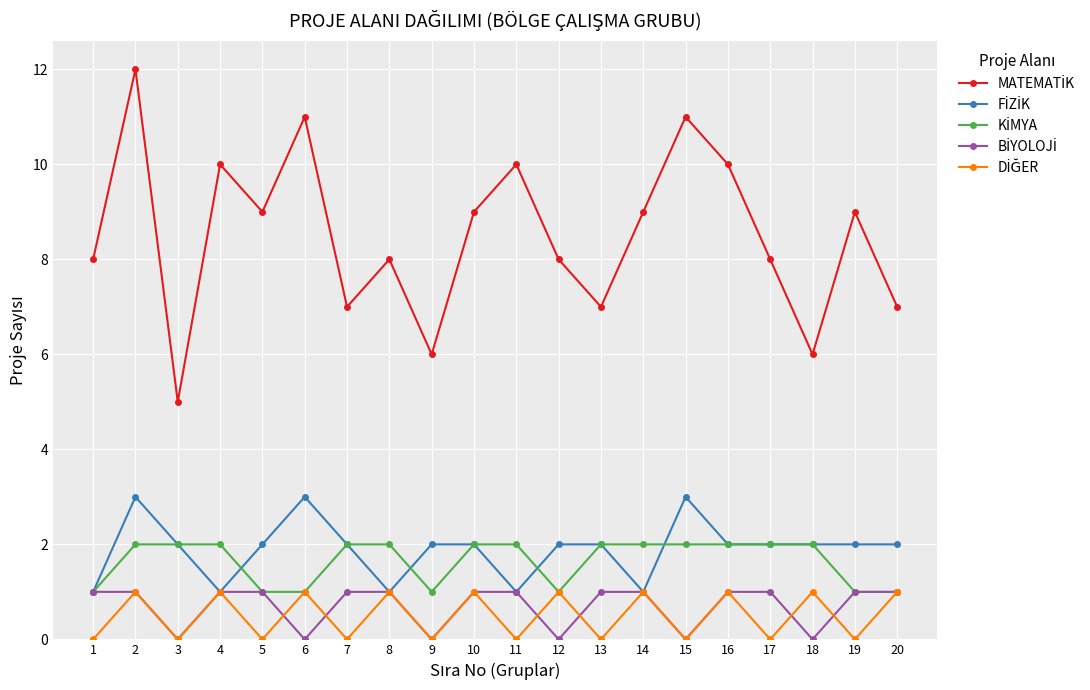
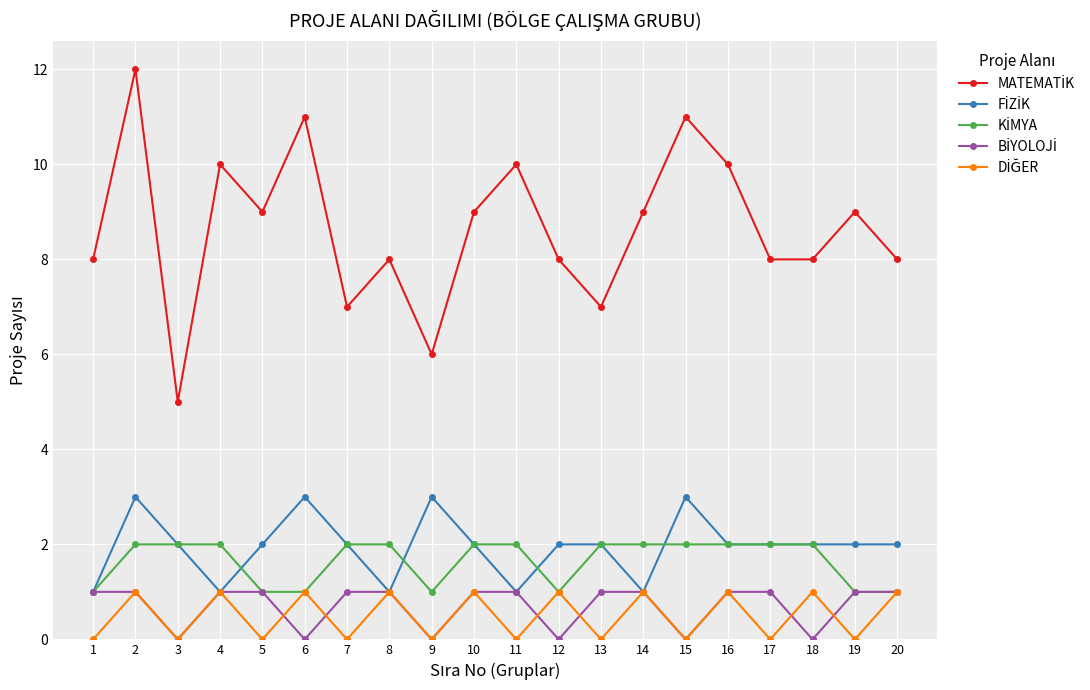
  {
    "MATEMATİK": {
      "1": 8,
      "2": 12,
      "3": 5,
      "4": 10,
      "5": 9,
      "6": 11,
      "7": 7,
      "8": 8,
      "9": 6,
      "10": 9,
      "11": 10,
      "12": 8,
      "13": 7,
      "14": 9,
      "15": 11,
      "16": 10,
      "17": 8,
-     "18": 6,
+     "18": 8,
      "19": 9,
-     "20": 7
+     "20": 8
    },
    "FİZİK": {
      "2": 3,
      "5": 2,
      "6": 3,
-     "9": 2,
+     "9": 3,
      "12": 2,
      "15": 3,
      "19": 2,
      "20": 2
    },
    "KİMYA": {
      "2": 2,
      "4": 2,
      "8": 2,
      "9": 1,
      "11": 2,
      "14": 2,
      "15": 2
    },
    "BİYOLOJİ": {
      "6": 0,
      "7": 1,
      "12": 0,
      "13": 1,
      "17": 1,
      "18": 0
    },
    "DİĞER": {
      "1": 0,
      "5": 0,
      "7": 0,
      "11": 0,
      "13": 0,
      "17": 0,
      "18": 1,
      "19": 0
    }
  }
